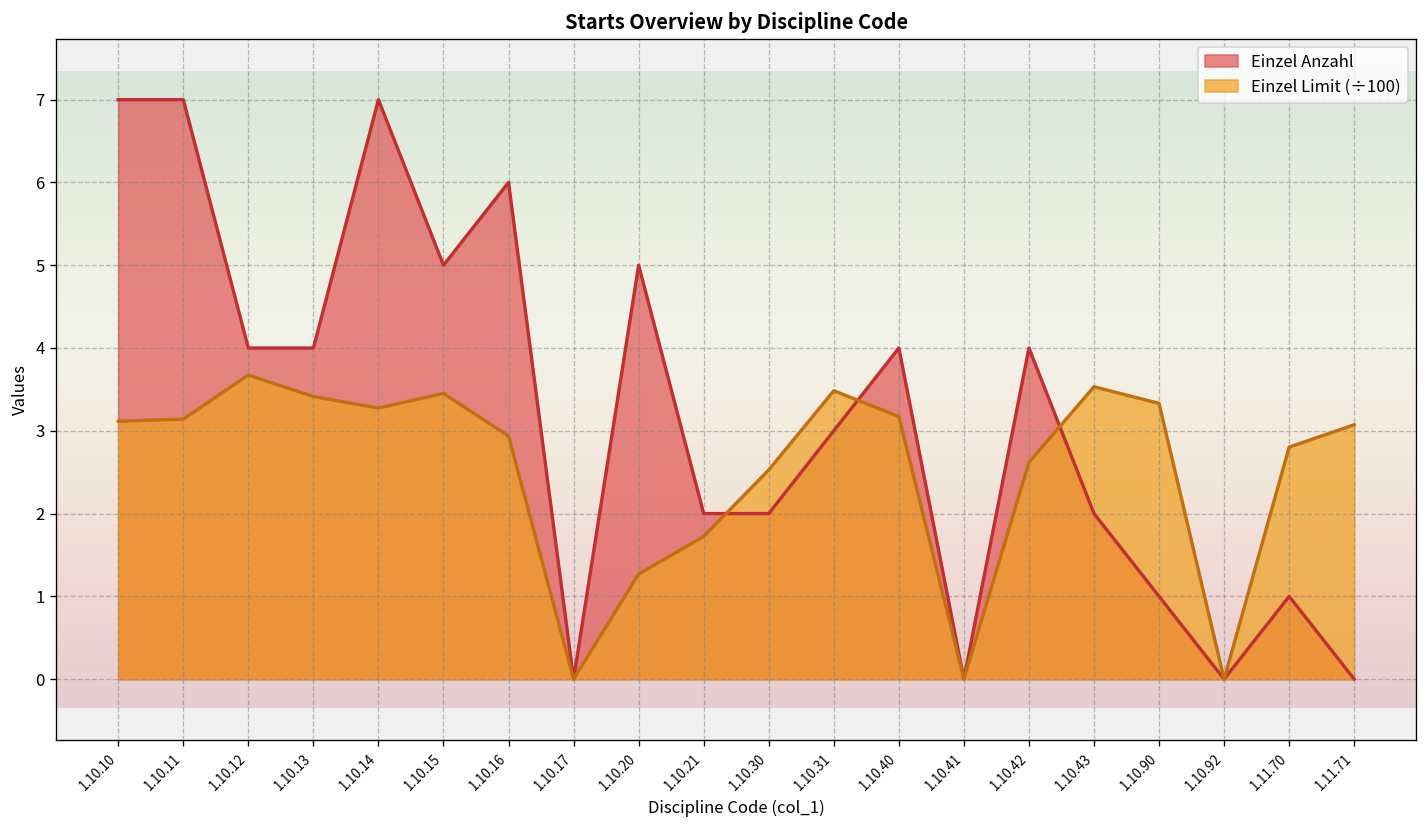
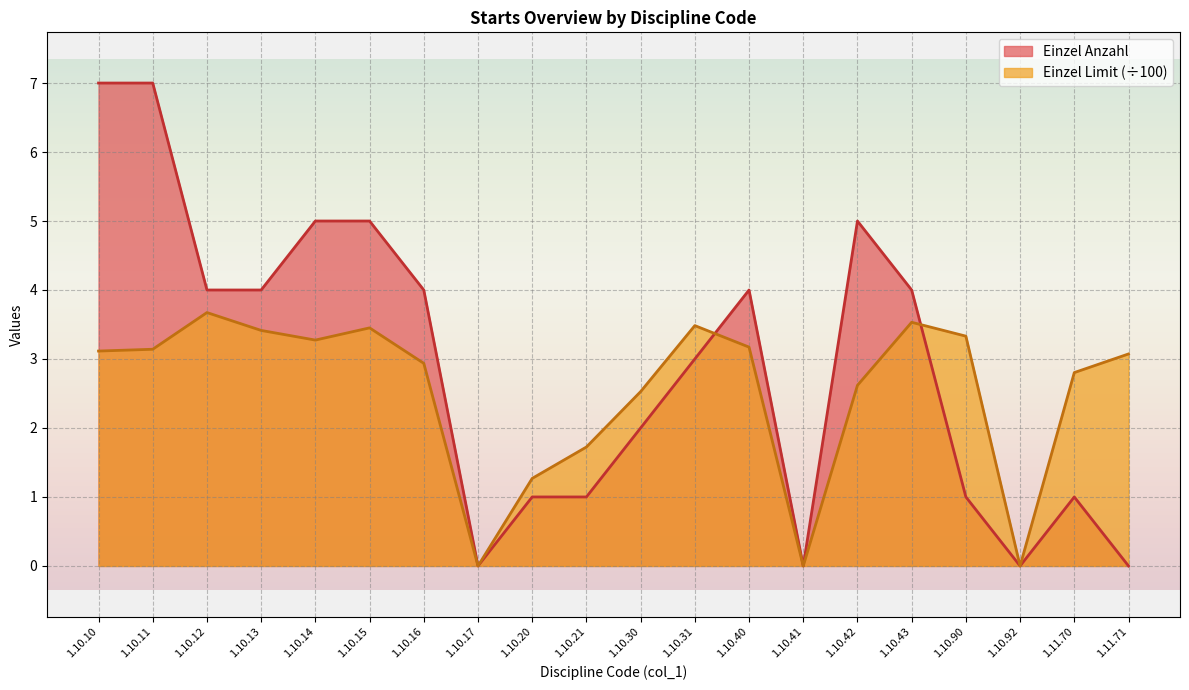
  {
    "Einzel Anzahl": {
      "1.10.10": 7,
      "1.10.11": 7,
      "1.10.12": 4,
      "1.10.13": 4,
-     "1.10.14": 7,
+     "1.10.14": 5,
      "1.10.15": 5,
-     "1.10.16": 6,
-     "1.10.20": 5,
-     "1.10.21": 2,
+     "1.10.16": 4,
+     "1.10.20": 1,
+     "1.10.21": 1,
      "1.10.30": 2,
      "1.10.31": 3,
      "1.10.40": 4,
-     "1.10.42": 4,
-     "1.10.43": 2,
+     "1.10.42": 5,
+     "1.10.43": 4,
      "1.10.90": 1,
      "1.11.70": 1,
      "1.11.71": 0
    },
    "Einzel Limit (÷100)": {
      "1.10.10": 3.1,
      "1.10.11": 3.1,
      "1.10.12": 3.7,
      "1.10.13": 3.4,
      "1.10.14": 3.3,
      "1.10.15": 3.5,
      "1.10.16": 2.9,
      "1.10.20": 1.3,
      "1.10.21": 1.7,
      "1.10.30": 2.5,
      "1.10.31": 3.5,
      "1.10.40": 3.2,
      "1.10.42": 2.6,
      "1.10.43": 3.5,
      "1.10.90": 3.3,
      "1.11.70": 2.8,
      "1.11.71": 3.1
    }
  }
